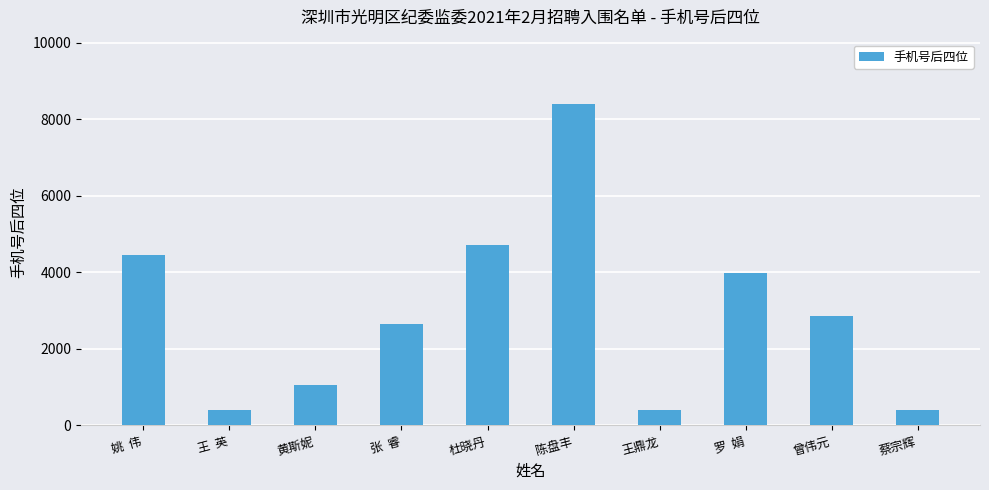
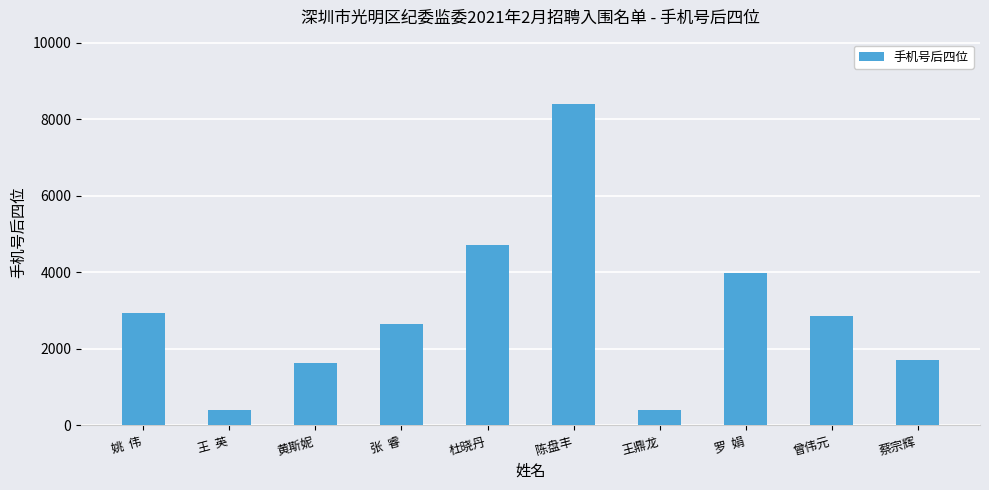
  {
-   "姚 伟": 4500,
+   "姚 伟": 2900,
    "王 英": 400,
-   "黄斯妮": 1100,
+   "黄斯妮": 1600,
    "张 睿": 2600,
    "杜晓丹": 4700,
    "陈盘丰": 8400,
    "王鼎龙": 400,
    "罗 娟": 4000,
    "曾伟元": 2900,
-   "蔡宗辉": 400
+   "蔡宗辉": 1700
  }
